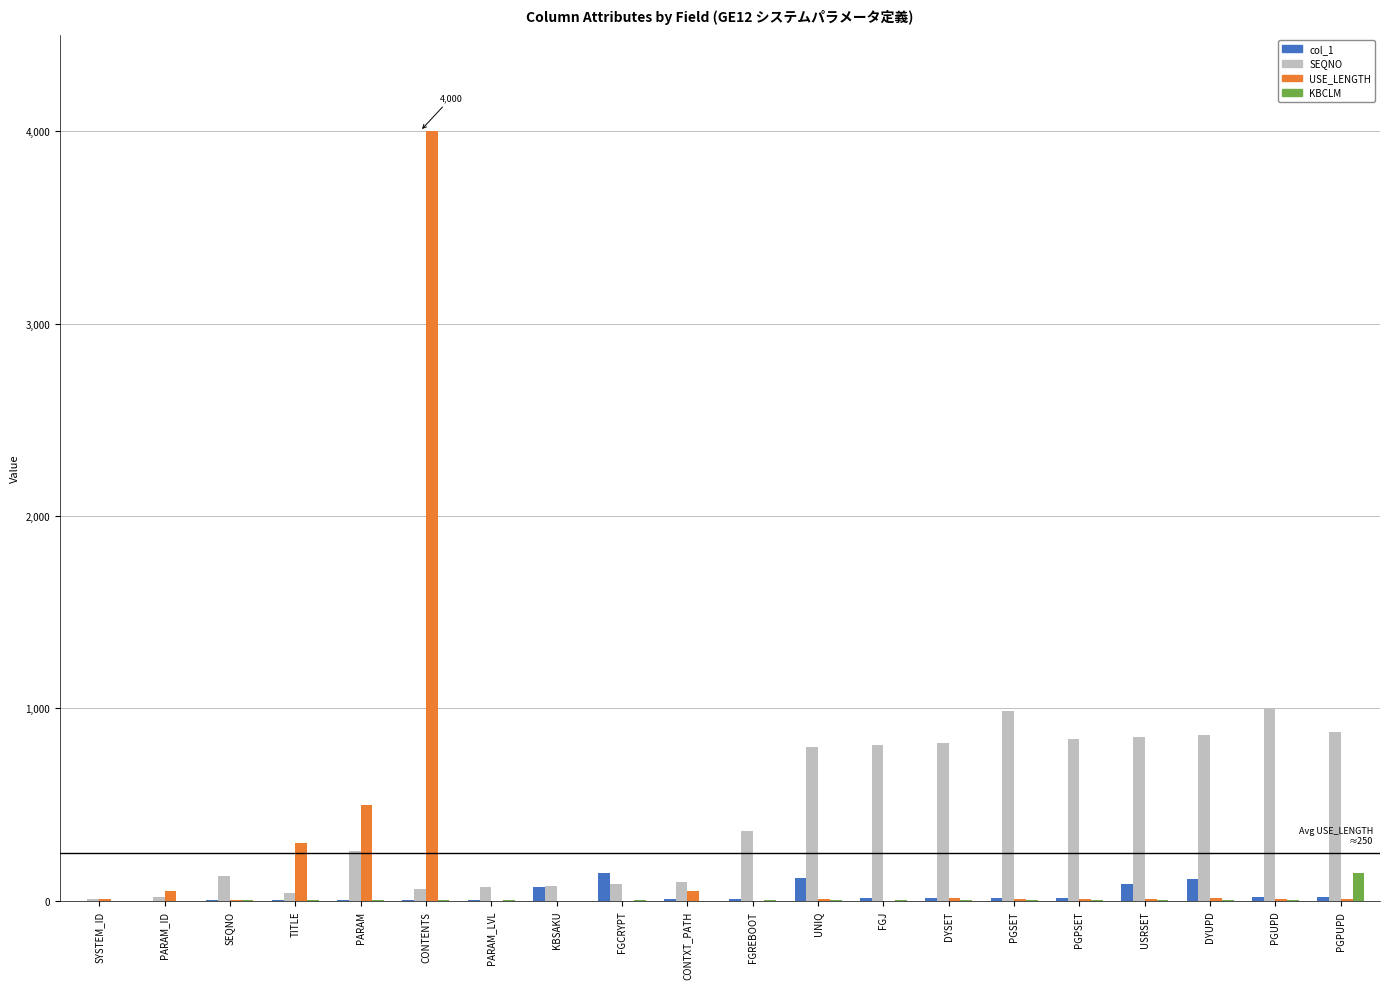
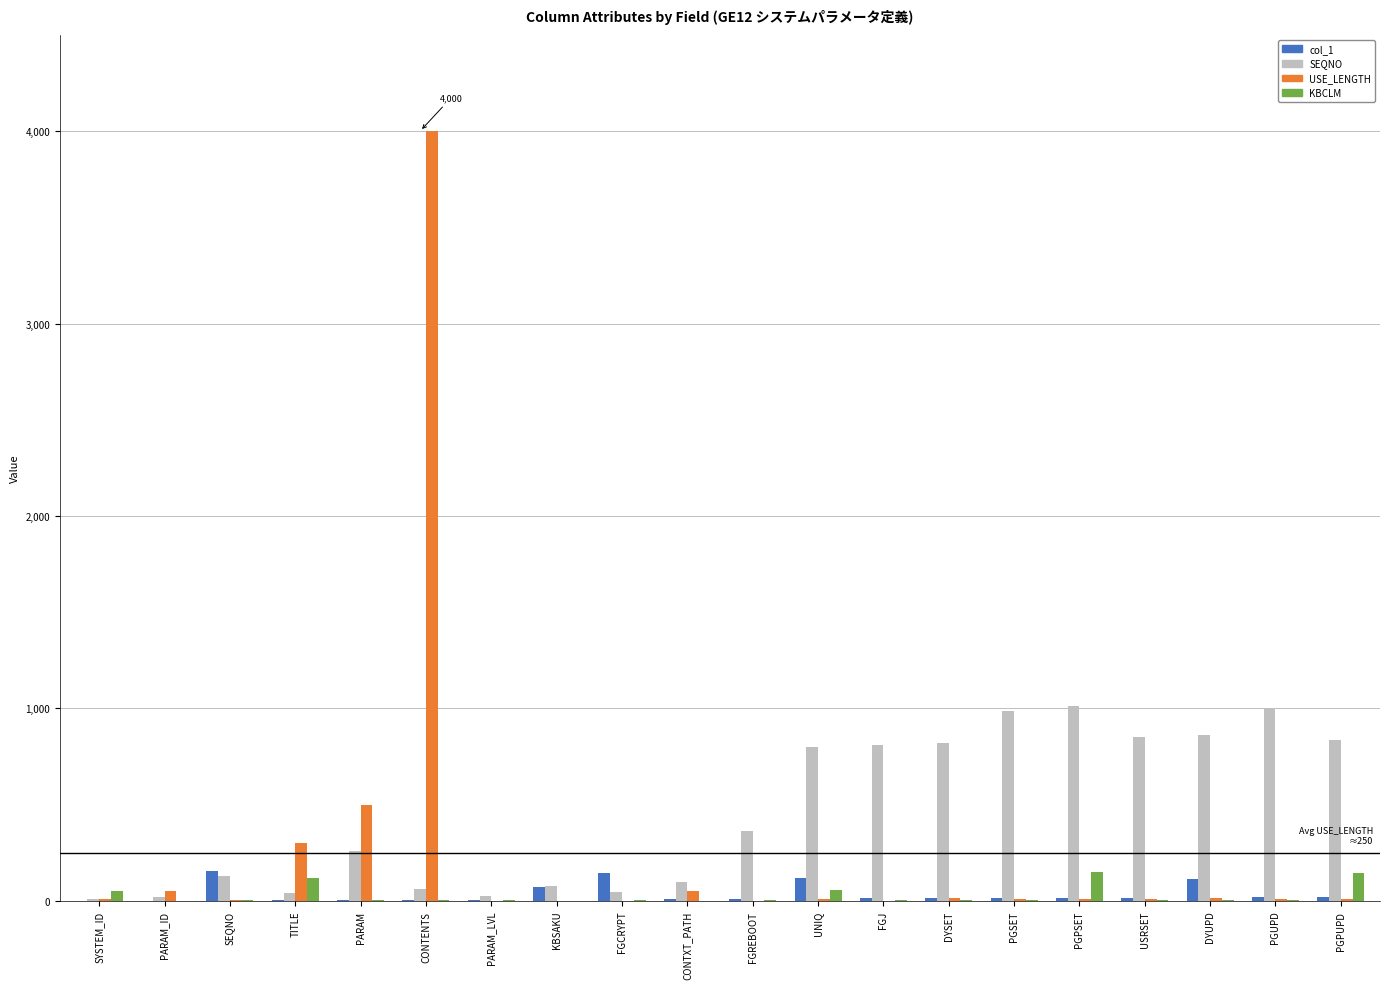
  {
    "col_1": {
-     "SEQNO": "0",
+     "SEQNO": "160",
      "KBSAKU": "70",
      "FGCRYPT": "150",
      "UNIQ": "120",
      "FGJ": "10",
      "DYSET": "10",
      "PGSET": "20",
      "PGPSET": "20",
-     "USRSET": "90",
+     "USRSET": "20",
      "DYUPD": "110",
      "PGUPD": "20",
      "PGPUPD": "20"
    },
    "SEQNO": {
      "PARAM_ID": "20",
      "SEQNO": "130",
      "TITLE": "40",
      "PARAM": "260",
      "CONTENTS": "60",
-     "PARAM_LVL": "70",
+     "PARAM_LVL": "20",
      "KBSAKU": "80",
-     "FGCRYPT": "90",
+     "FGCRYPT": "50",
      "CONTXT_PATH": "100",
      "FGREBOOT": "370",
      "UNIQ": "800",
      "FGJ": "810",
      "DYSET": "820",
      "PGSET": "990",
-     "PGPSET": "840",
+     "PGPSET": "1,010",
      "USRSET": "850",
      "DYUPD": "860",
      "PGUPD": "1,000",
-     "PGPUPD": "880"
+     "PGPUPD": "840"
    },
    "USE_LENGTH": {
      "CONTENTS": "4,000"
    },
    "KBCLM": {
-     "SYSTEM_ID": "0",
-     "TITLE": "10",
-     "UNIQ": "10",
-     "PGPSET": "10",
+     "SYSTEM_ID": "50",
+     "TITLE": "120",
+     "UNIQ": "60",
+     "PGPSET": "150",
      "PGPUPD": "140"
    }
  }
